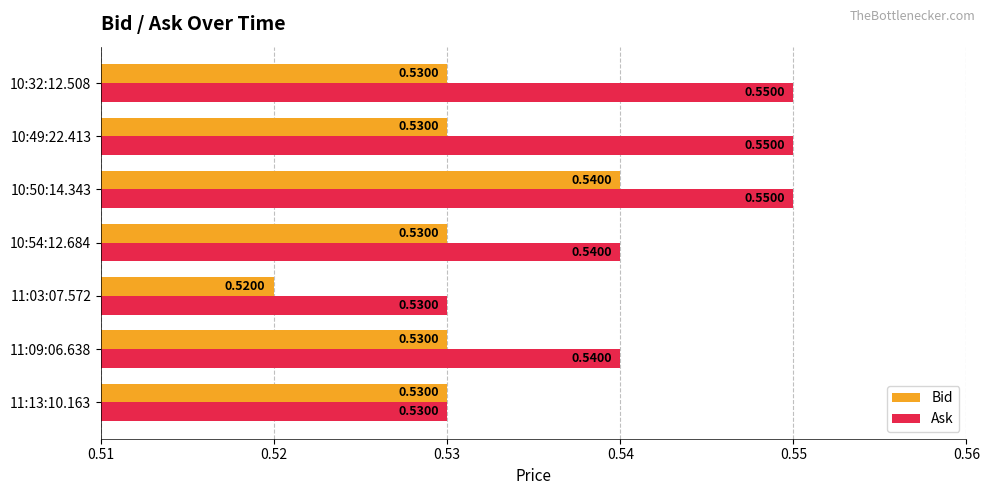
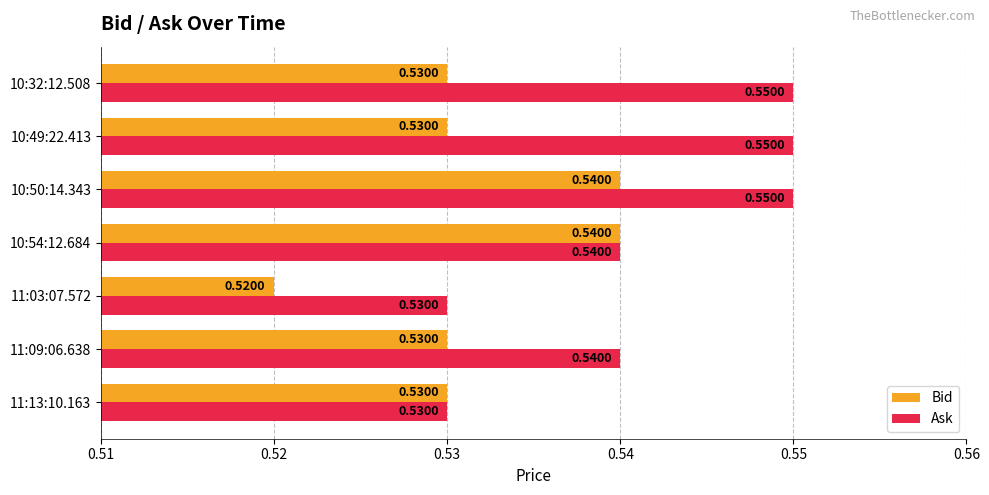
  {
    "Bid": {
      "10:32:12.508": 0.5300,
      "10:49:22.413": 0.5300,
      "10:50:14.343": 0.5400,
-     "10:54:12.684": 0.5300,
+     "10:54:12.684": 0.5400,
      "11:03:07.572": 0.5200,
      "11:09:06.638": 0.5300,
      "11:13:10.163": 0.5300
    },
    "Ask": {
      "10:32:12.508": 0.5500,
      "10:49:22.413": 0.5500,
      "10:50:14.343": 0.5500,
      "10:54:12.684": 0.5400,
      "11:03:07.572": 0.5300,
      "11:09:06.638": 0.5400,
      "11:13:10.163": 0.5300
    }
  }
